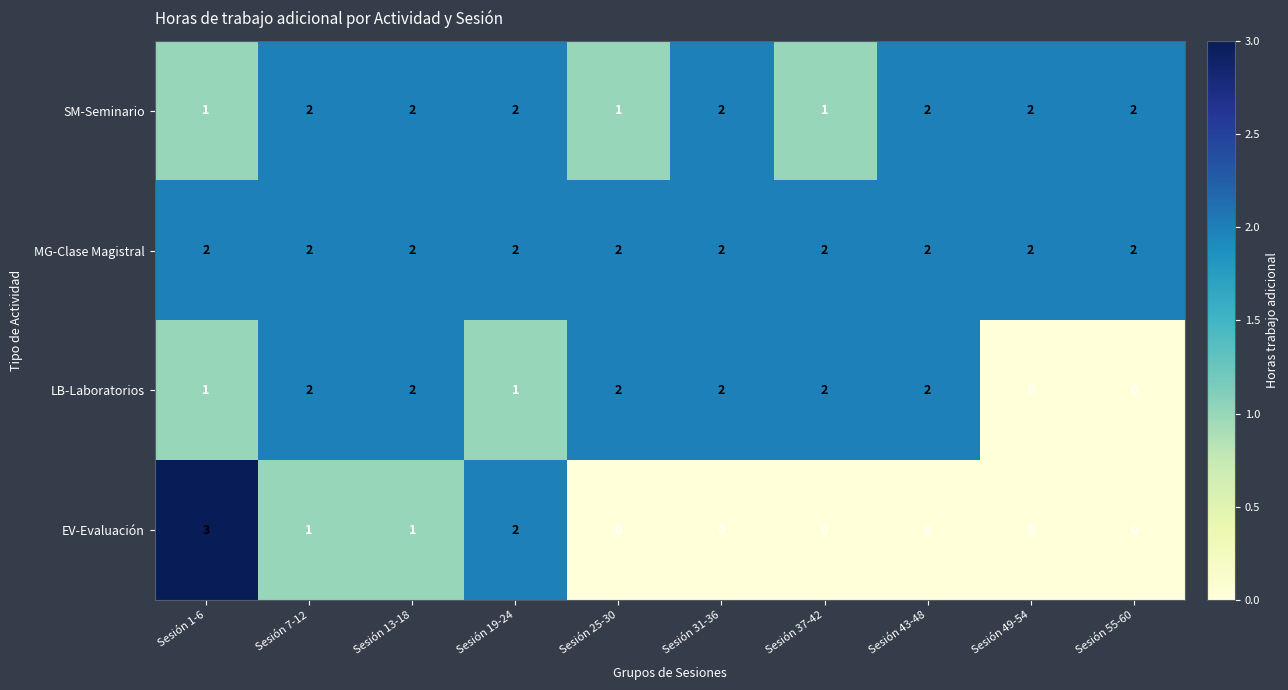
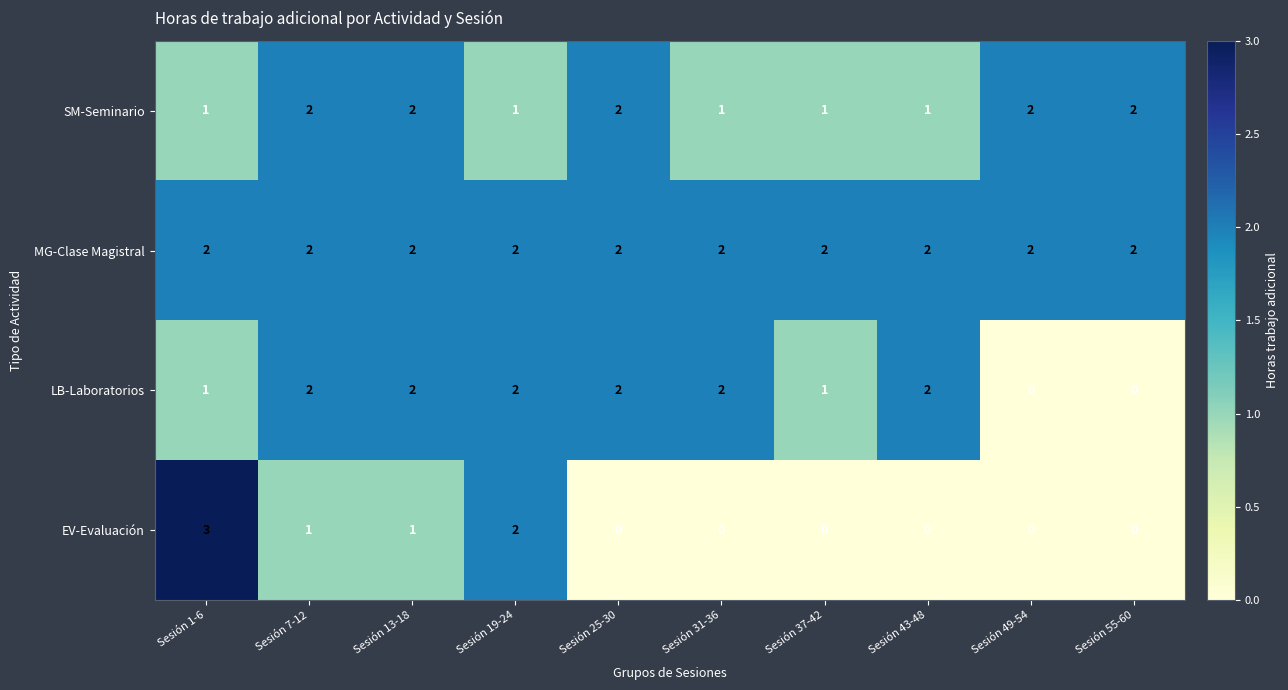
  {
    "SM-Seminario": {
      "Sesión 1-6": 1,
      "Sesión 7-12": 2,
      "Sesión 13-18": 2,
-     "Sesión 19-24": 2,
-     "Sesión 25-30": 1,
-     "Sesión 31-36": 2,
+     "Sesión 19-24": 1,
+     "Sesión 25-30": 2,
+     "Sesión 31-36": 1,
      "Sesión 37-42": 1,
-     "Sesión 43-48": 2,
+     "Sesión 43-48": 1,
      "Sesión 49-54": 2,
      "Sesión 55-60": 2
    },
    "MG-Clase Magistral": {
      "Sesión 1-6": 2,
      "Sesión 7-12": 2,
      "Sesión 13-18": 2,
      "Sesión 19-24": 2,
      "Sesión 25-30": 2,
      "Sesión 31-36": 2,
      "Sesión 37-42": 2,
      "Sesión 43-48": 2,
      "Sesión 49-54": 2,
      "Sesión 55-60": 2
    },
    "LB-Laboratorios": {
      "Sesión 1-6": 1,
      "Sesión 7-12": 2,
      "Sesión 13-18": 2,
-     "Sesión 19-24": 1,
+     "Sesión 19-24": 2,
      "Sesión 25-30": 2,
      "Sesión 31-36": 2,
-     "Sesión 37-42": 2,
+     "Sesión 37-42": 1,
      "Sesión 43-48": 2
    },
    "EV-Evaluación": {
      "Sesión 1-6": 3,
      "Sesión 7-12": 1,
      "Sesión 13-18": 1,
      "Sesión 19-24": 2
    }
  }
